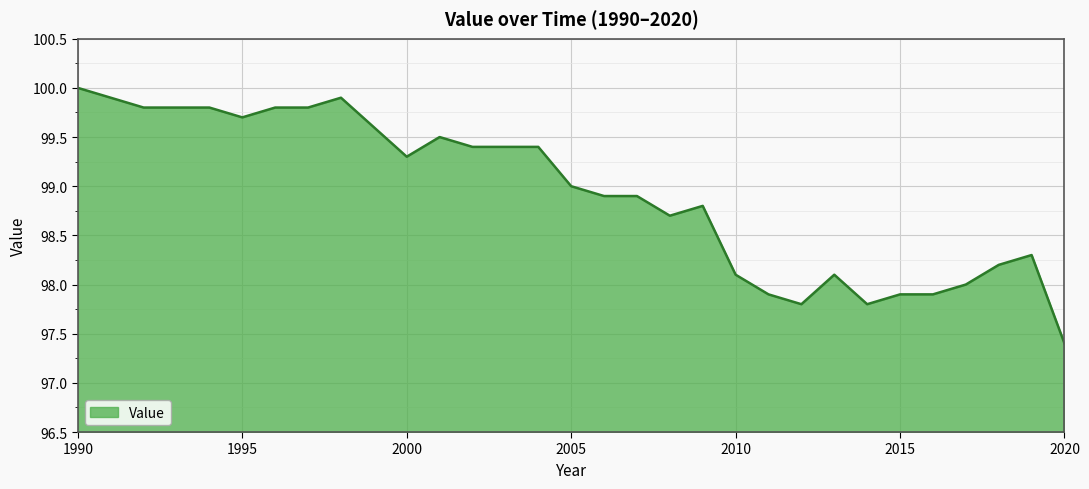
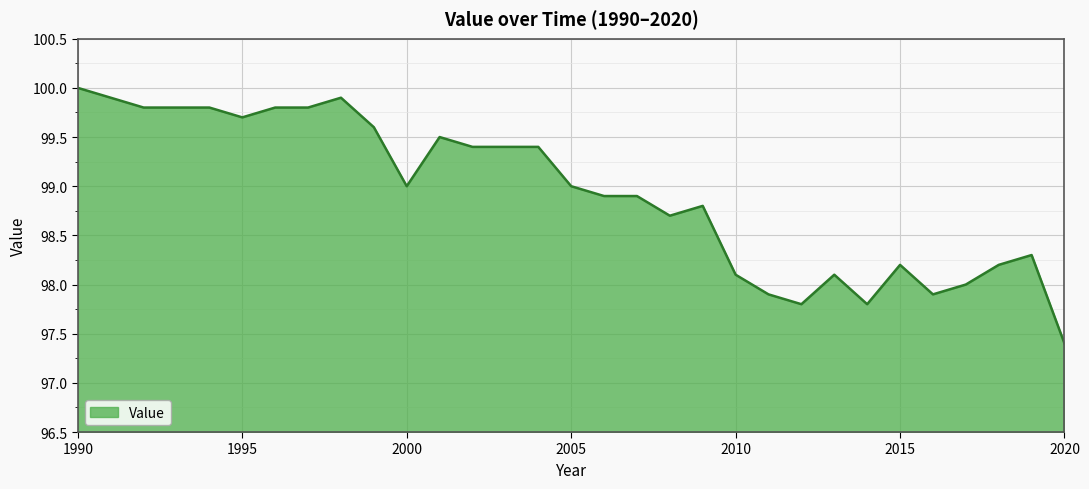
  {
    "1990": 100.0,
    "1995": 99.7,
-   "2000": 99.3,
+   "2000": 99.0,
    "2005": 99.0,
    "2010": 98.1,
-   "2015": 97.9,
+   "2015": 98.2,
    "2020": 97.4
  }
